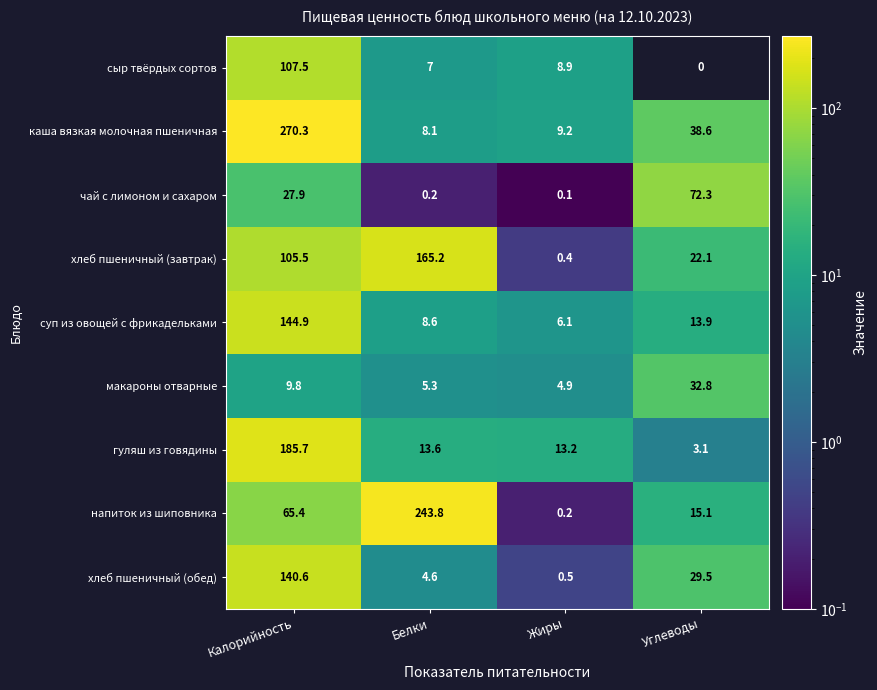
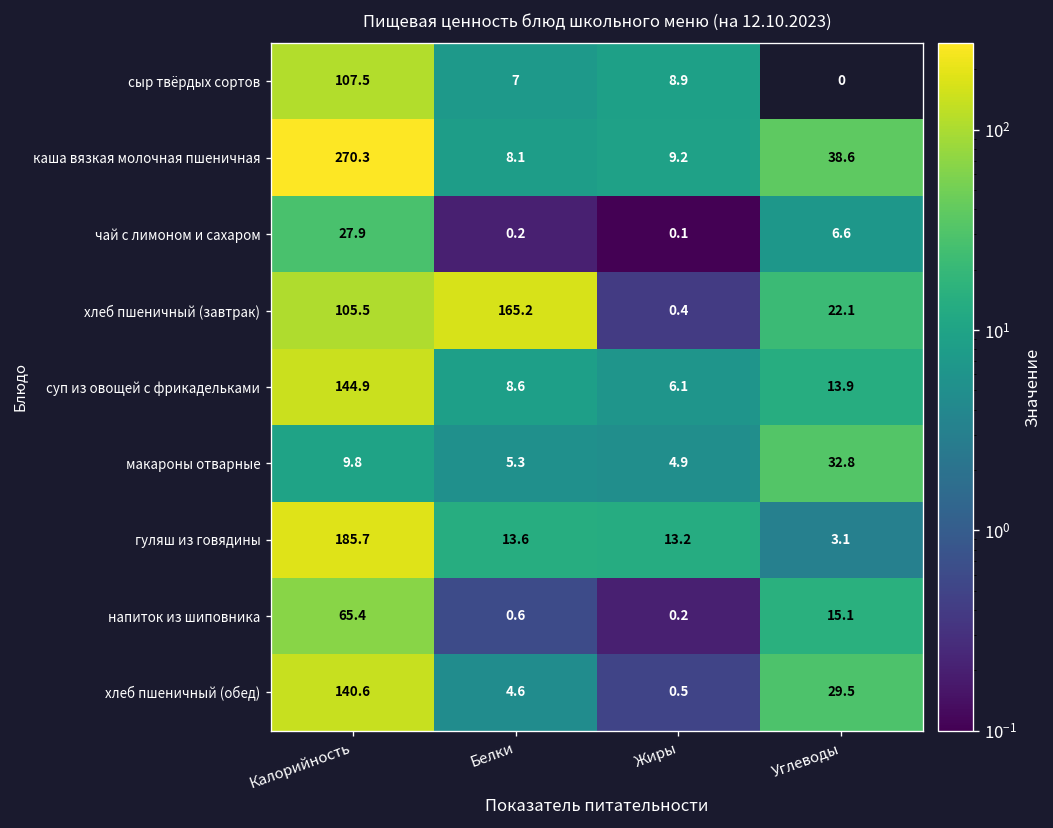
  {
    "сыр твёрдых сортов": {
      "Калорийность": 107.5,
      "Белки": 7,
      "Жиры": 8.9,
      "Углеводы": 0
    },
    "каша вязкая молочная пшеничная": {
      "Калорийность": 270.3,
      "Белки": 8.1,
      "Жиры": 9.2,
      "Углеводы": 38.6
    },
    "чай с лимоном и сахаром": {
      "Калорийность": 27.9,
      "Белки": 0.2,
      "Жиры": 0.1,
-     "Углеводы": 72.3
+     "Углеводы": 6.6
    },
    "хлеб пшеничный (завтрак)": {
      "Калорийность": 105.5,
      "Белки": 165.2,
      "Жиры": 0.4,
      "Углеводы": 22.1
    },
    "суп из овощей с фрикадельками": {
      "Калорийность": 144.9,
      "Белки": 8.6,
      "Жиры": 6.1,
      "Углеводы": 13.9
    },
    "макароны отварные": {
      "Калорийность": 9.8,
      "Белки": 5.3,
      "Жиры": 4.9,
      "Углеводы": 32.8
    },
    "гуляш из говядины": {
      "Калорийность": 185.7,
      "Белки": 13.6,
      "Жиры": 13.2,
      "Углеводы": 3.1
    },
    "напиток из шиповника": {
      "Калорийность": 65.4,
-     "Белки": 243.8,
+     "Белки": 0.6,
      "Жиры": 0.2,
      "Углеводы": 15.1
    },
    "хлеб пшеничный (обед)": {
      "Калорийность": 140.6,
      "Белки": 4.6,
      "Жиры": 0.5,
      "Углеводы": 29.5
    }
  }
